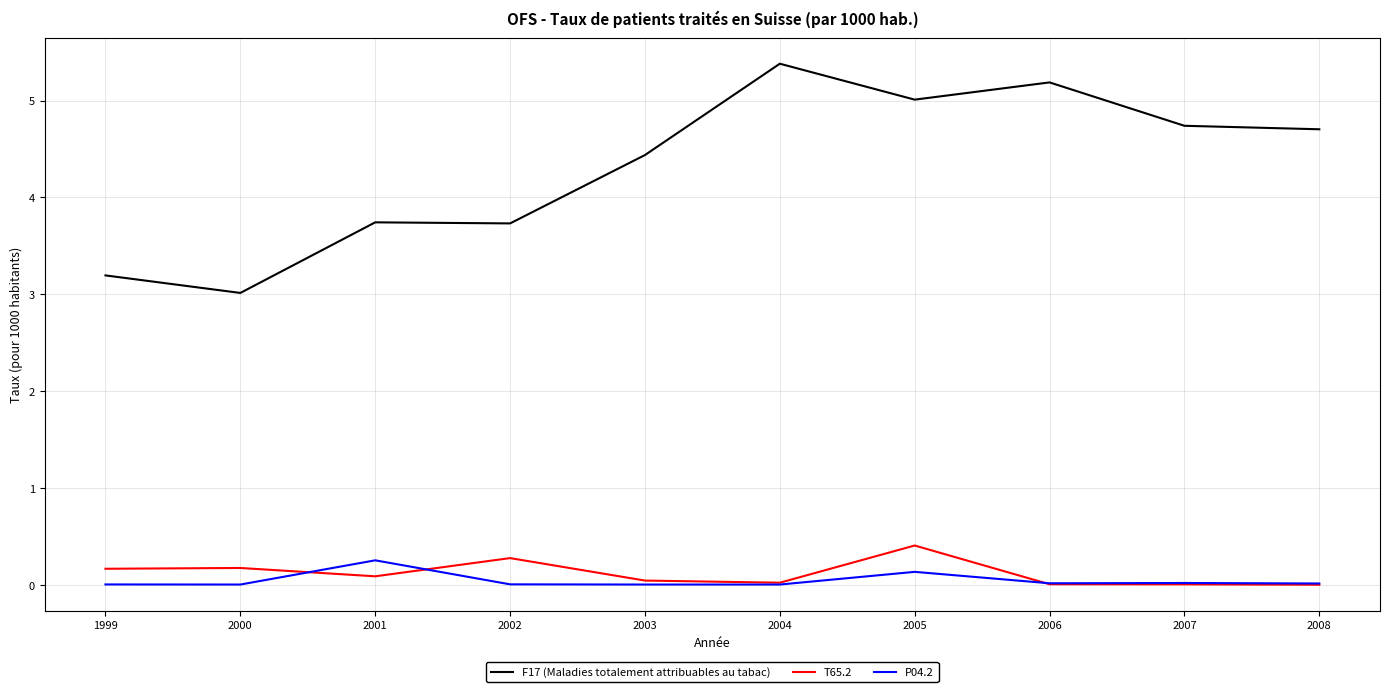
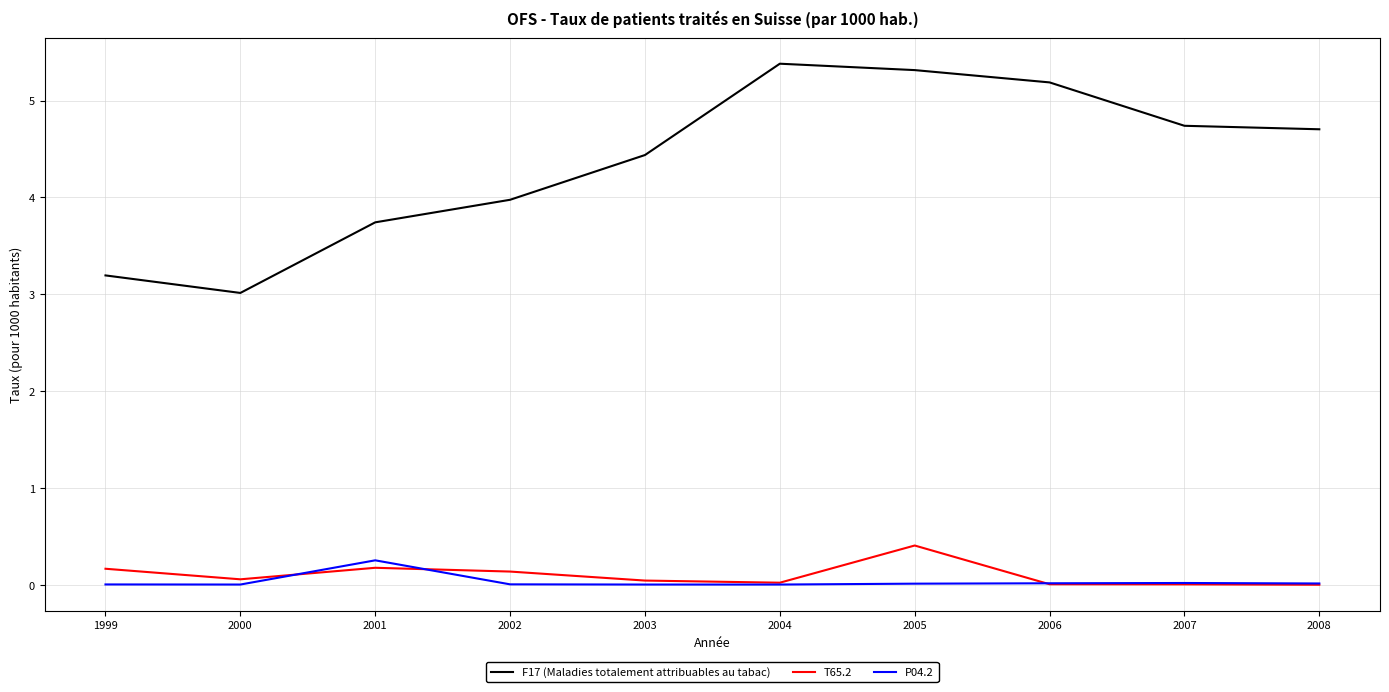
  {
    "F17 (Maladies totalement attribuables au tabac)": {
      "1999": 3.2,
      "2000": 3.0,
      "2001": 3.7,
-     "2002": 3.7,
+     "2002": 4.0,
      "2003": 4.4,
      "2004": 5.4,
-     "2005": 5.0,
+     "2005": 5.3,
      "2006": 5.2,
      "2007": 4.7,
      "2008": 4.7
    },
    "T65.2": {
      "1999": 0.2,
-     "2000": 0.2,
-     "2001": 0.1,
-     "2002": 0.3,
+     "2000": 0.1,
+     "2001": 0.2,
+     "2002": 0.1,
      "2003": 0.0,
      "2005": 0.4
    },
    "P04.2": {
      "1999": 0.0,
      "2000": 0.0,
      "2001": 0.3,
      "2002": 0.0,
      "2003": 0.0,
-     "2005": 0.1
+     "2005": 0.0
    }
  }
